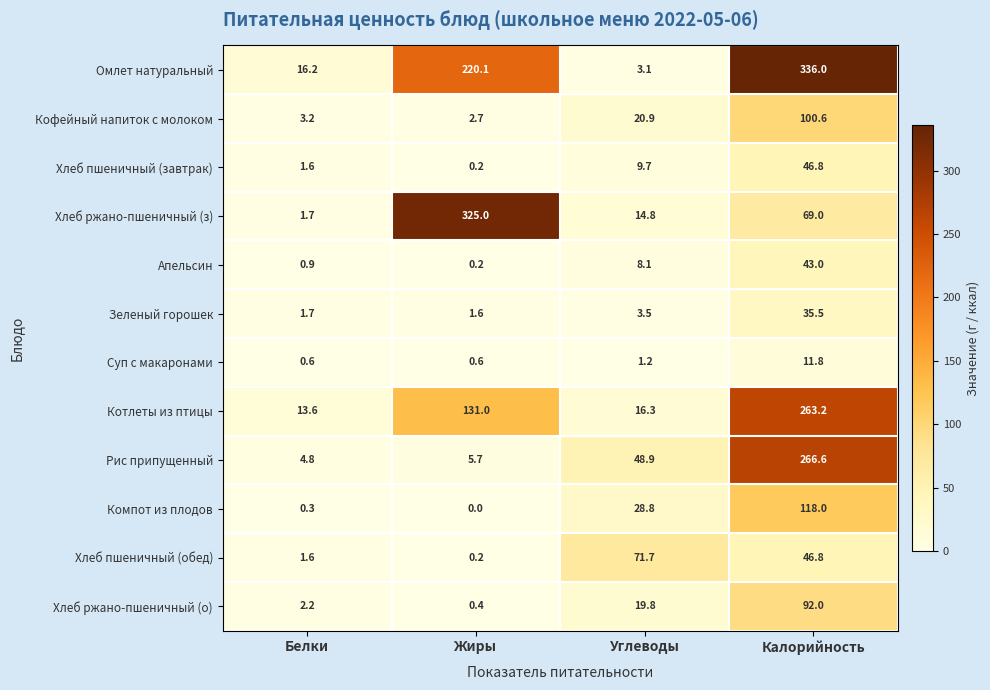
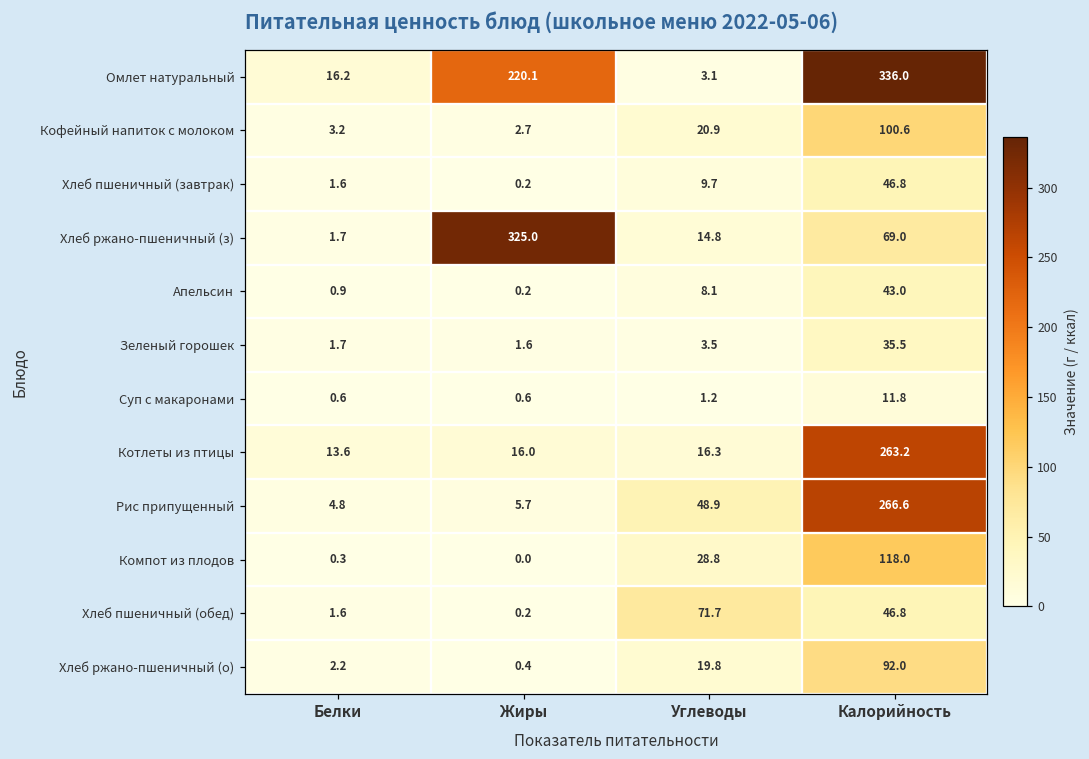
  {
    "Омлет натуральный": {
      "Белки": 16.2,
      "Жиры": 220.1,
      "Углеводы": 3.1,
      "Калорийность": 336.0
    },
    "Кофейный напиток с молоком": {
      "Белки": 3.2,
      "Жиры": 2.7,
      "Углеводы": 20.9,
      "Калорийность": 100.6
    },
    "Хлеб пшеничный (завтрак)": {
      "Белки": 1.6,
      "Жиры": 0.2,
      "Углеводы": 9.7,
      "Калорийность": 46.8
    },
    "Хлеб ржано-пшеничный (з)": {
      "Белки": 1.7,
      "Жиры": 325.0,
      "Углеводы": 14.8,
      "Калорийность": 69.0
    },
    "Апельсин": {
      "Белки": 0.9,
      "Жиры": 0.2,
      "Углеводы": 8.1,
      "Калорийность": 43.0
    },
    "Зеленый горошек": {
      "Белки": 1.7,
      "Жиры": 1.6,
      "Углеводы": 3.5,
      "Калорийность": 35.5
    },
    "Суп с макаронами": {
      "Белки": 0.6,
      "Жиры": 0.6,
      "Углеводы": 1.2,
      "Калорийность": 11.8
    },
    "Котлеты из птицы": {
      "Белки": 13.6,
-     "Жиры": 131.0,
+     "Жиры": 16.0,
      "Углеводы": 16.3,
      "Калорийность": 263.2
    },
    "Рис припущенный": {
      "Белки": 4.8,
      "Жиры": 5.7,
      "Углеводы": 48.9,
      "Калорийность": 266.6
    },
    "Компот из плодов": {
      "Белки": 0.3,
      "Жиры": 0.0,
      "Углеводы": 28.8,
      "Калорийность": 118.0
    },
    "Хлеб пшеничный (обед)": {
      "Белки": 1.6,
      "Жиры": 0.2,
      "Углеводы": 71.7,
      "Калорийность": 46.8
    },
    "Хлеб ржано-пшеничный (о)": {
      "Белки": 2.2,
      "Жиры": 0.4,
      "Углеводы": 19.8,
      "Калорийность": 92.0
    }
  }
